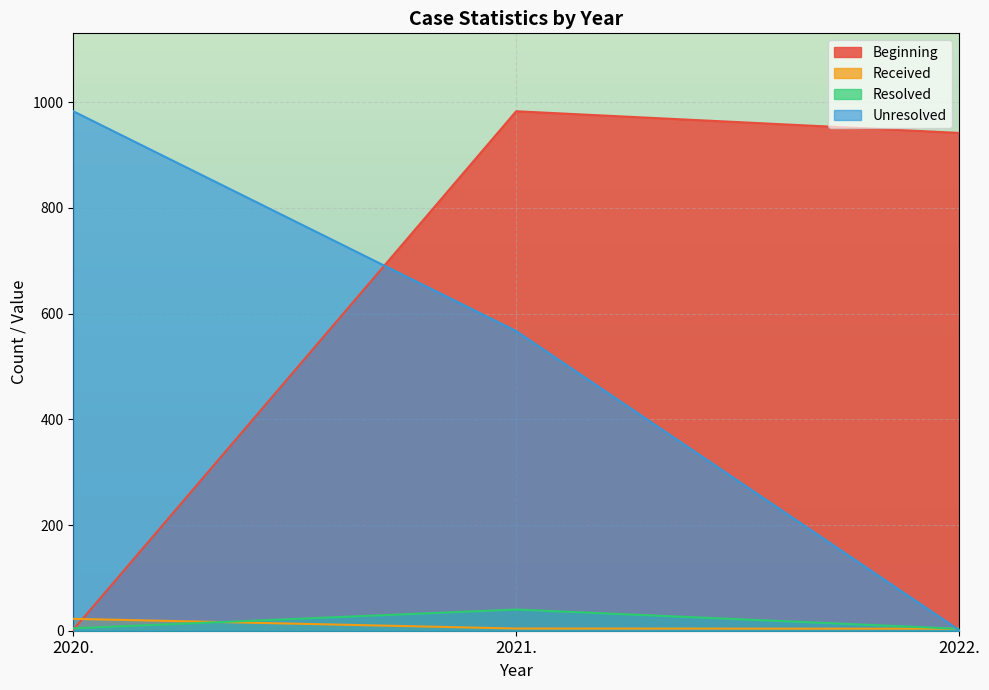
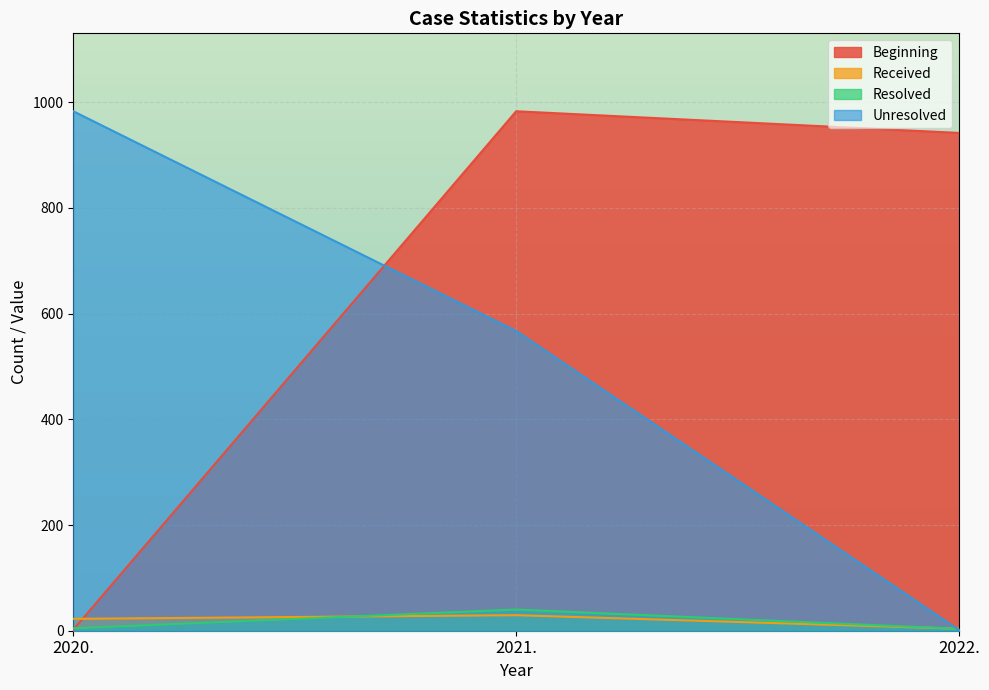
  {
    "Beginning": {
      "2021.": 980,
      "2022.": 940
    },
    "Received": {
      "2020.": 20,
-     "2021.": 0
+     "2021.": 30
    },
    "Resolved": {
      "2021.": 40
    },
    "Unresolved": {
      "2020.": 980,
      "2021.": 570
    }
  }
